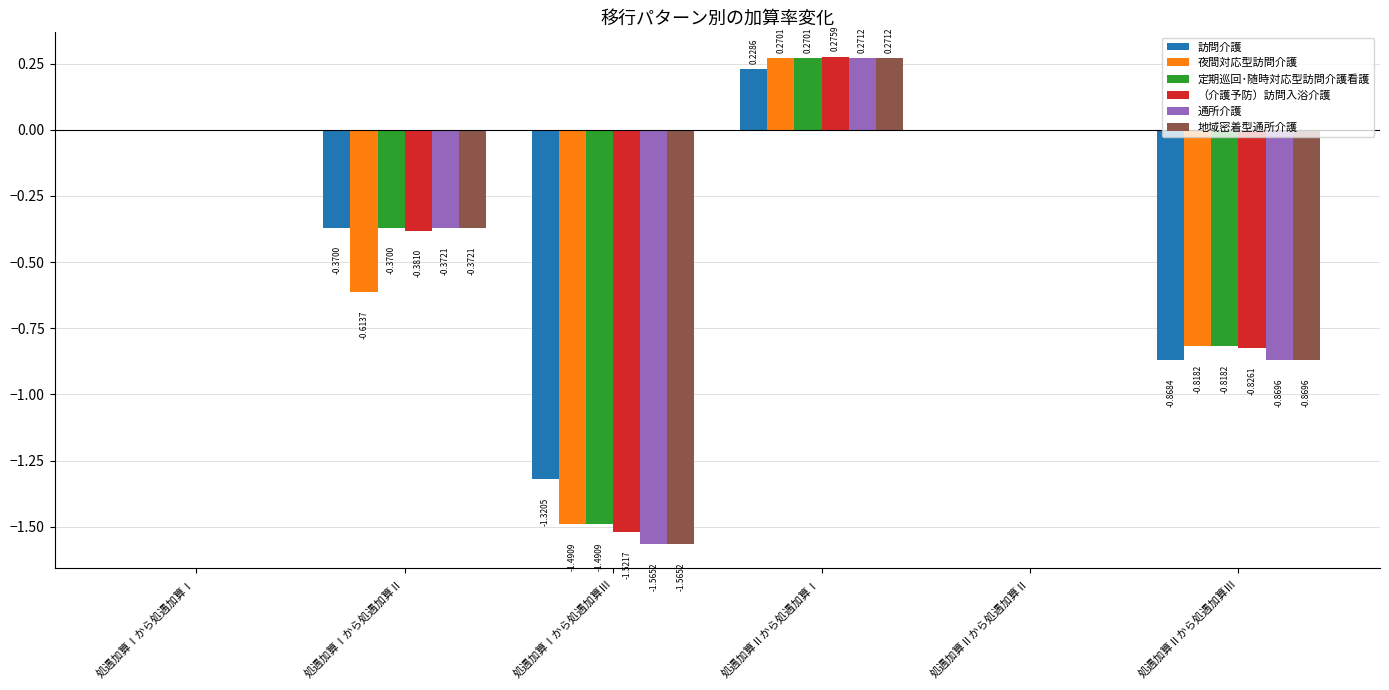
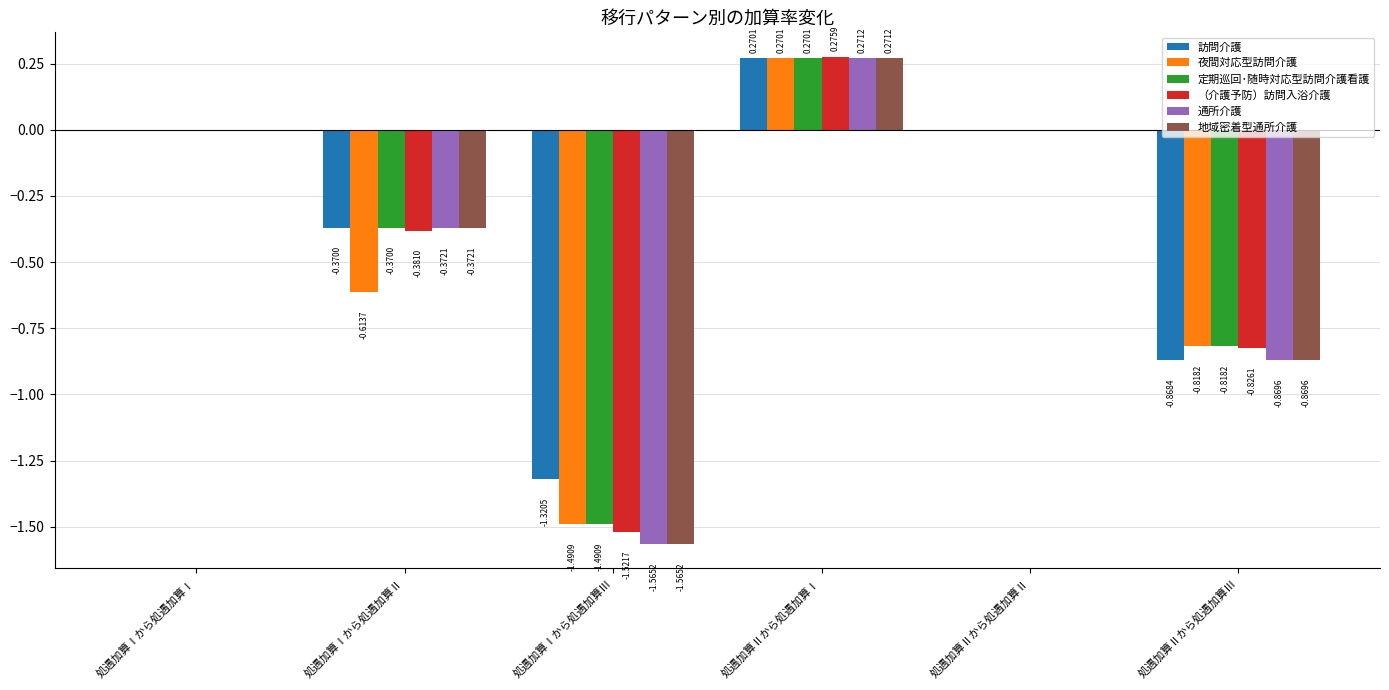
  {
    "訪問介護": {
      "処遇加算Ⅰから処遇加算Ⅱ": -0.3700,
      "処遇加算Ⅰから処遇加算Ⅲ": -1.3205,
-     "処遇加算Ⅱから処遇加算Ⅰ": 0.2286,
+     "処遇加算Ⅱから処遇加算Ⅰ": 0.2701,
      "処遇加算Ⅱから処遇加算Ⅲ": -0.8684
    },
    "夜間対応型訪問介護": {
      "処遇加算Ⅰから処遇加算Ⅱ": -0.6137,
      "処遇加算Ⅰから処遇加算Ⅲ": -1.4909,
      "処遇加算Ⅱから処遇加算Ⅰ": 0.2701,
      "処遇加算Ⅱから処遇加算Ⅲ": -0.8182
    },
    "定期巡回･随時対応型訪問介護看護": {
      "処遇加算Ⅰから処遇加算Ⅱ": -0.3700,
      "処遇加算Ⅰから処遇加算Ⅲ": -1.4909,
      "処遇加算Ⅱから処遇加算Ⅰ": 0.2701,
      "処遇加算Ⅱから処遇加算Ⅲ": -0.8182
    },
    "（介護予防）訪問入浴介護": {
      "処遇加算Ⅰから処遇加算Ⅱ": -0.3810,
      "処遇加算Ⅰから処遇加算Ⅲ": -1.5217,
      "処遇加算Ⅱから処遇加算Ⅰ": 0.2759,
      "処遇加算Ⅱから処遇加算Ⅲ": -0.8261
    },
    "通所介護": {
      "処遇加算Ⅰから処遇加算Ⅱ": -0.3721,
      "処遇加算Ⅰから処遇加算Ⅲ": -1.5652,
      "処遇加算Ⅱから処遇加算Ⅰ": 0.2712,
      "処遇加算Ⅱから処遇加算Ⅲ": -0.8696
    },
    "地域密着型通所介護": {
      "処遇加算Ⅰから処遇加算Ⅱ": -0.3721,
      "処遇加算Ⅰから処遇加算Ⅲ": -1.5652,
      "処遇加算Ⅱから処遇加算Ⅰ": 0.2712,
      "処遇加算Ⅱから処遇加算Ⅲ": -0.8696
    }
  }
